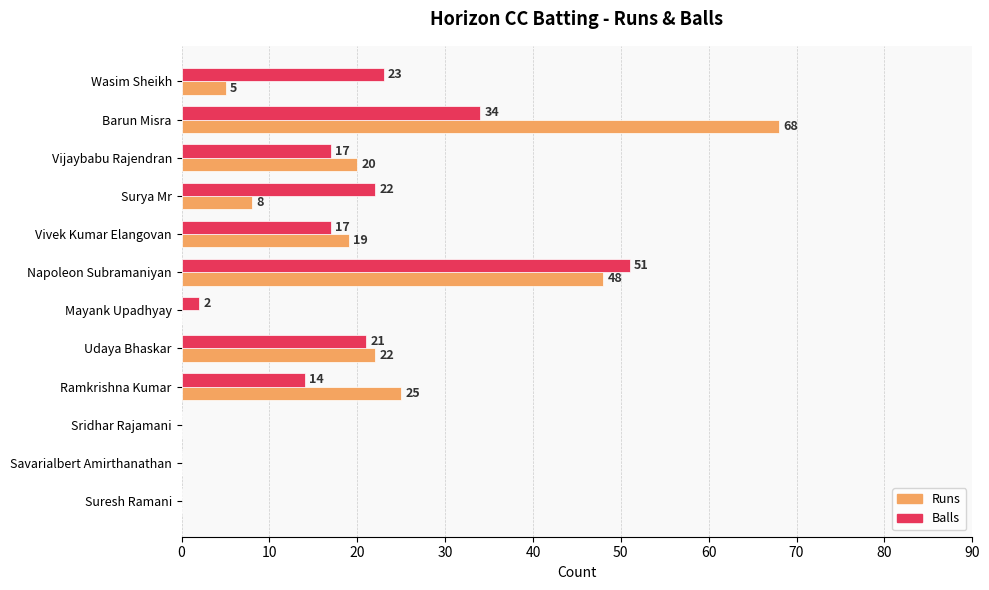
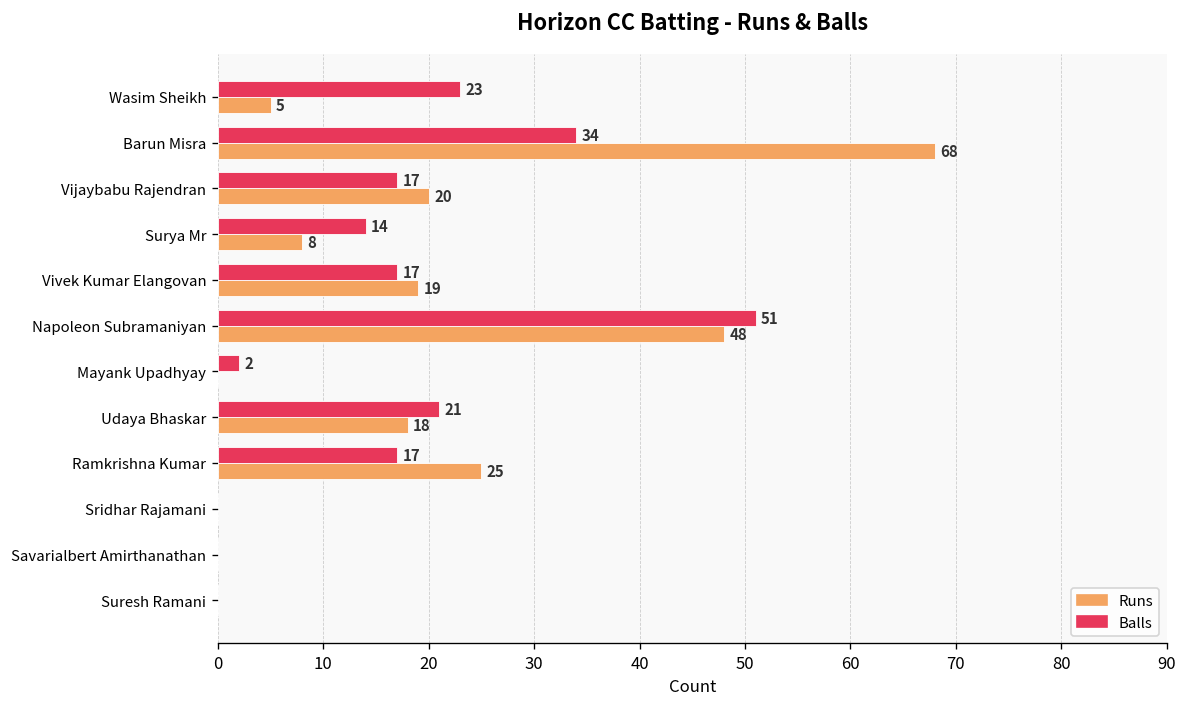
  {
    "Runs": {
      "Wasim Sheikh": 5,
      "Barun Misra": 68,
      "Vijaybabu Rajendran": 20,
      "Surya Mr": 8,
      "Vivek Kumar Elangovan": 19,
      "Napoleon Subramaniyan": 48,
-     "Udaya Bhaskar": 22,
+     "Udaya Bhaskar": 18,
      "Ramkrishna Kumar": 25
    },
    "Balls": {
      "Wasim Sheikh": 23,
      "Barun Misra": 34,
      "Vijaybabu Rajendran": 17,
-     "Surya Mr": 22,
+     "Surya Mr": 14,
      "Vivek Kumar Elangovan": 17,
      "Napoleon Subramaniyan": 51,
      "Mayank Upadhyay": 2,
      "Udaya Bhaskar": 21,
-     "Ramkrishna Kumar": 14
+     "Ramkrishna Kumar": 17
    }
  }
